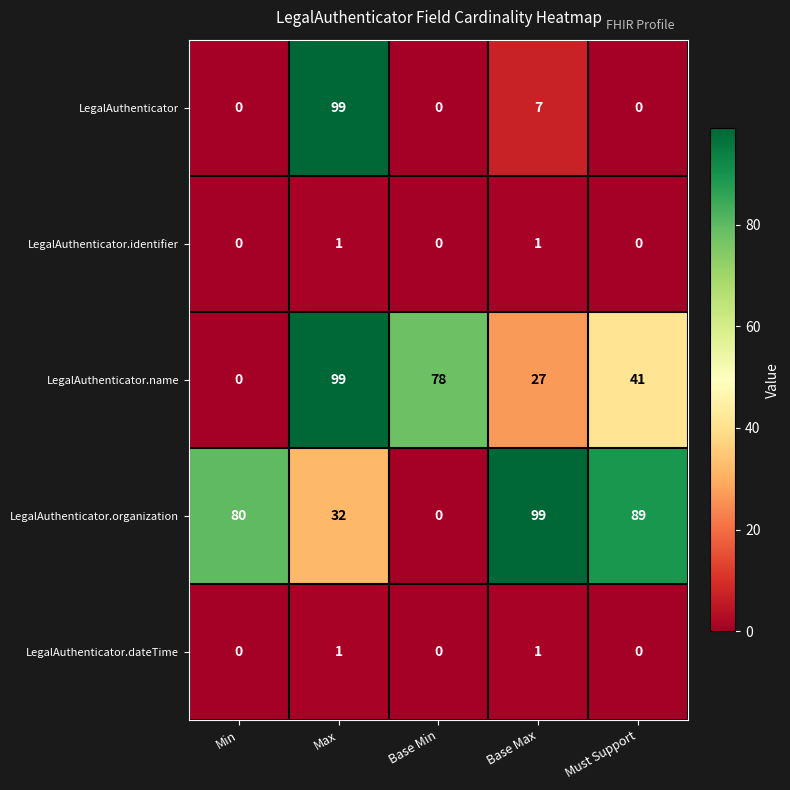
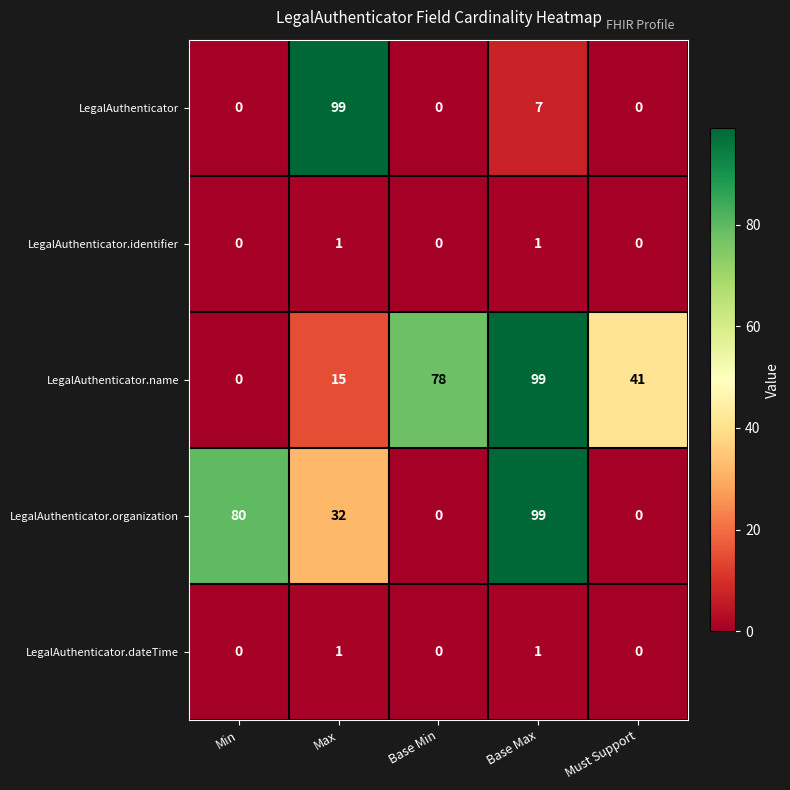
  {
    "LegalAuthenticator": {
      "Min": 0,
      "Max": 99,
      "Base Min": 0,
      "Base Max": 7,
      "Must Support": 0
    },
    "LegalAuthenticator.identifier": {
      "Min": 0,
      "Max": 1,
      "Base Min": 0,
      "Base Max": 1,
      "Must Support": 0
    },
    "LegalAuthenticator.name": {
      "Min": 0,
-     "Max": 99,
+     "Max": 15,
      "Base Min": 78,
-     "Base Max": 27,
+     "Base Max": 99,
      "Must Support": 41
    },
    "LegalAuthenticator.organization": {
      "Min": 80,
      "Max": 32,
      "Base Min": 0,
      "Base Max": 99,
-     "Must Support": 89
+     "Must Support": 0
    },
    "LegalAuthenticator.dateTime": {
      "Min": 0,
      "Max": 1,
      "Base Min": 0,
      "Base Max": 1,
      "Must Support": 0
    }
  }
